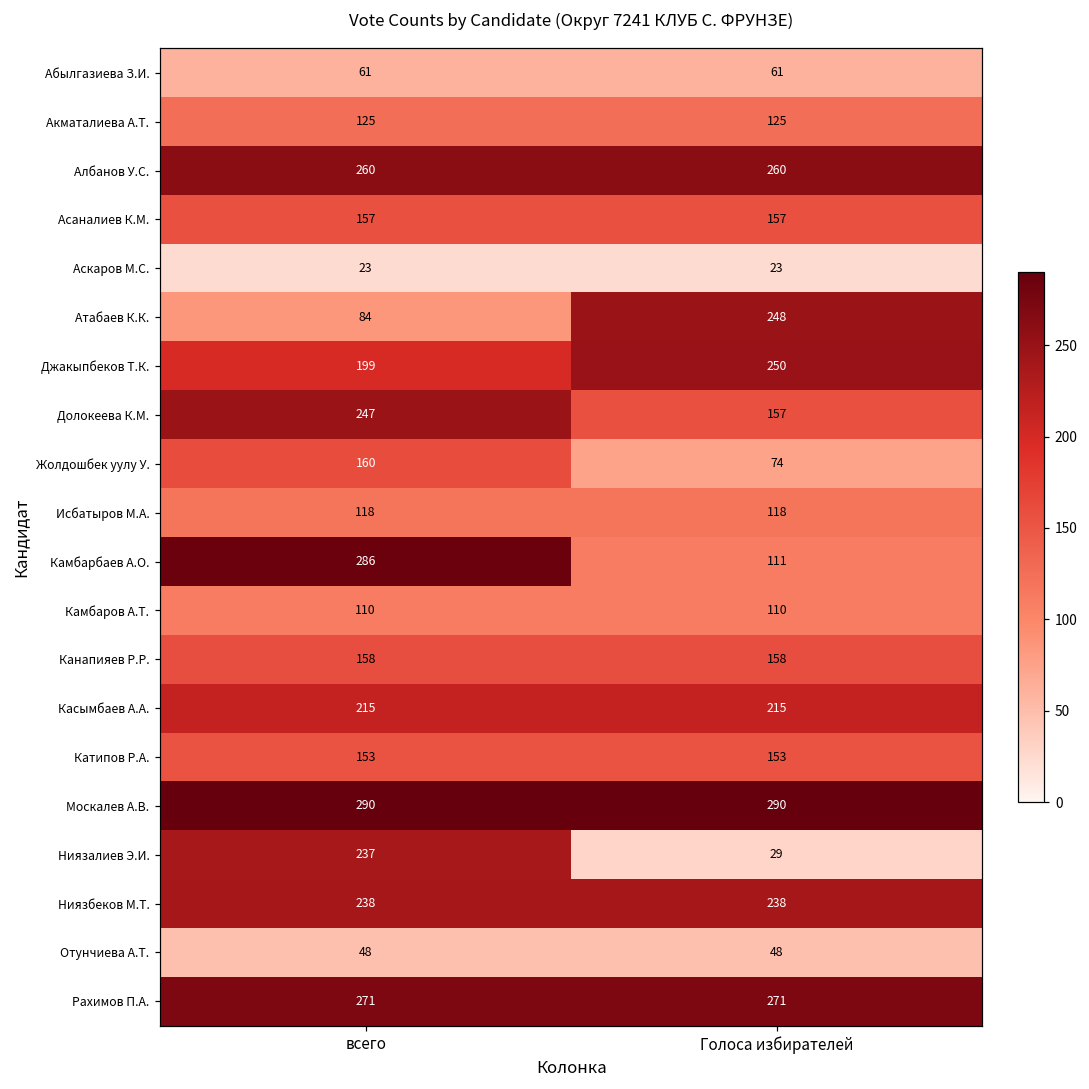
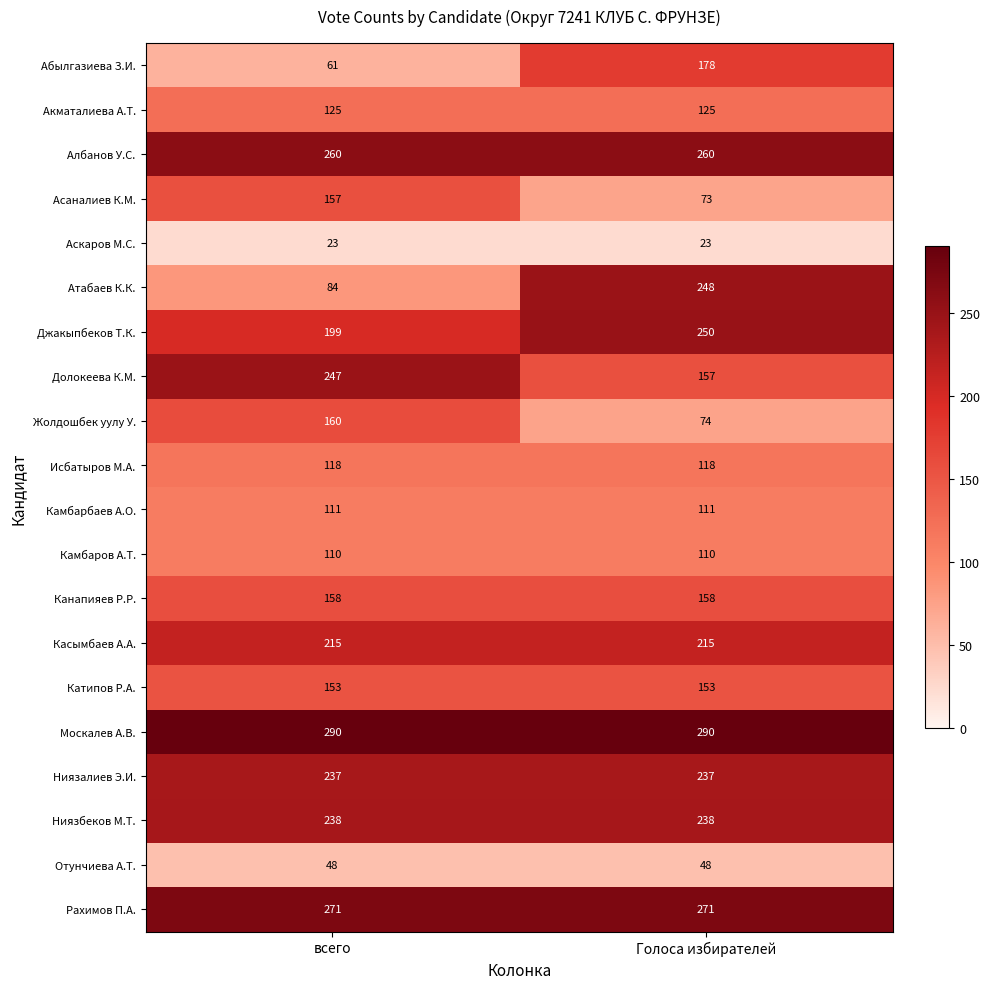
  {
    "Абылгазиева З.И.": {
      "всего": 61,
-     "Голоса избирателей": 61
+     "Голоса избирателей": 178
    },
    "Акматалиева А.Т.": {
      "всего": 125,
      "Голоса избирателей": 125
    },
    "Албанов У.С.": {
      "всего": 260,
      "Голоса избирателей": 260
    },
    "Асаналиев К.М.": {
      "всего": 157,
-     "Голоса избирателей": 157
+     "Голоса избирателей": 73
    },
    "Аскаров М.С.": {
      "всего": 23,
      "Голоса избирателей": 23
    },
    "Атабаев К.К.": {
      "всего": 84,
      "Голоса избирателей": 248
    },
    "Джакыпбеков Т.К.": {
      "всего": 199,
      "Голоса избирателей": 250
    },
    "Долокеева К.М.": {
      "всего": 247,
      "Голоса избирателей": 157
    },
    "Жолдошбек уулу У.": {
      "всего": 160,
      "Голоса избирателей": 74
    },
    "Исбатыров М.А.": {
      "всего": 118,
      "Голоса избирателей": 118
    },
    "Камбарбаев А.О.": {
-     "всего": 286,
+     "всего": 111,
      "Голоса избирателей": 111
    },
    "Камбаров А.Т.": {
      "всего": 110,
      "Голоса избирателей": 110
    },
    "Канапияев Р.Р.": {
      "всего": 158,
      "Голоса избирателей": 158
    },
    "Касымбаев А.А.": {
      "всего": 215,
      "Голоса избирателей": 215
    },
    "Катипов Р.А.": {
      "всего": 153,
      "Голоса избирателей": 153
    },
    "Москалев А.В.": {
      "всего": 290,
      "Голоса избирателей": 290
    },
    "Ниязалиев Э.И.": {
      "всего": 237,
-     "Голоса избирателей": 29
+     "Голоса избирателей": 237
    },
    "Ниязбеков М.Т.": {
      "всего": 238,
      "Голоса избирателей": 238
    },
    "Отунчиева А.Т.": {
      "всего": 48,
      "Голоса избирателей": 48
    },
    "Рахимов П.А.": {
      "всего": 271,
      "Голоса избирателей": 271
    }
  }
